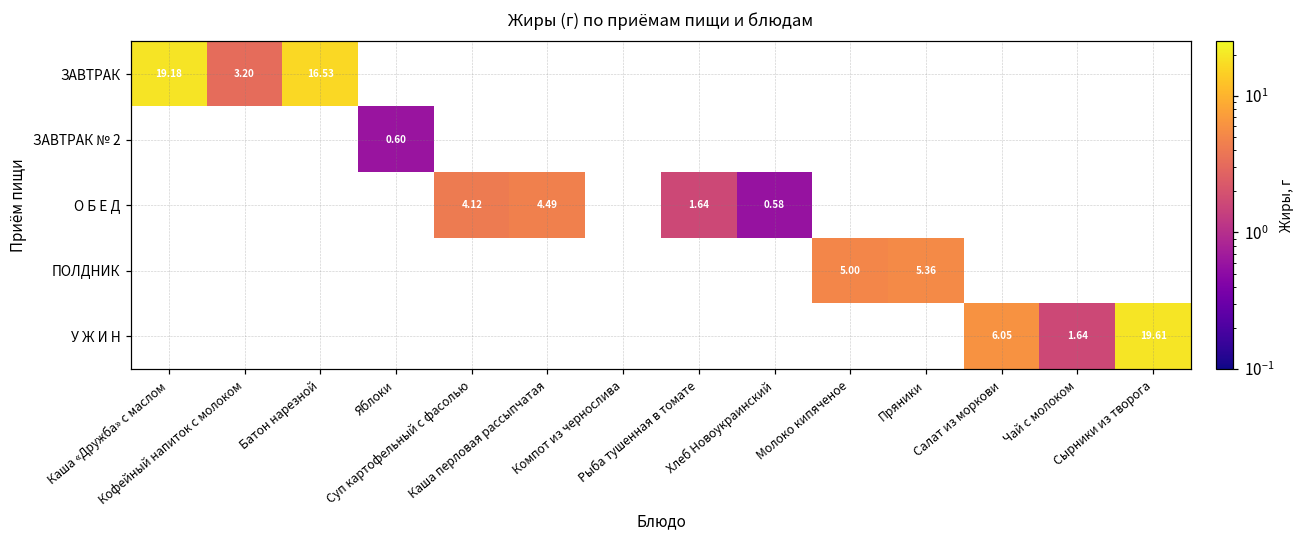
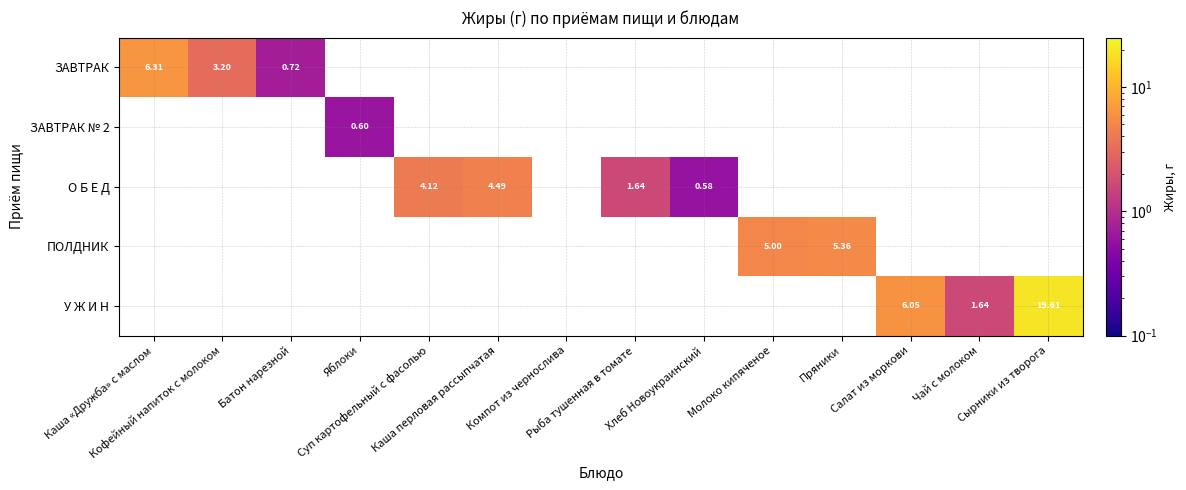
  {
    "ЗАВТРАК": {
-     "Каша «Дружба» с маслом": 19.18,
+     "Каша «Дружба» с маслом": 6.31,
      "Кофейный напиток с молоком": 3.20,
-     "Батон нарезной": 16.53
+     "Батон нарезной": 0.72
    },
    "ЗАВТРАК № 2": {
      "Яблоки": 0.60
    },
    "О Б Е Д": {
      "Суп картофельный с фасолью": 4.12,
      "Каша перловая рассыпчатая": 4.49,
      "Рыба тушенная в томате": 1.64,
      "Хлеб Новоукраинский": 0.58
    },
    "ПОЛДНИК": {
      "Молоко кипяченое": 5.00,
      "Пряники": 5.36
    },
    "У Ж И Н": {
      "Салат из моркови": 6.05,
      "Чай с молоком": 1.64,
      "Сырники из творога": 19.61
    }
  }
